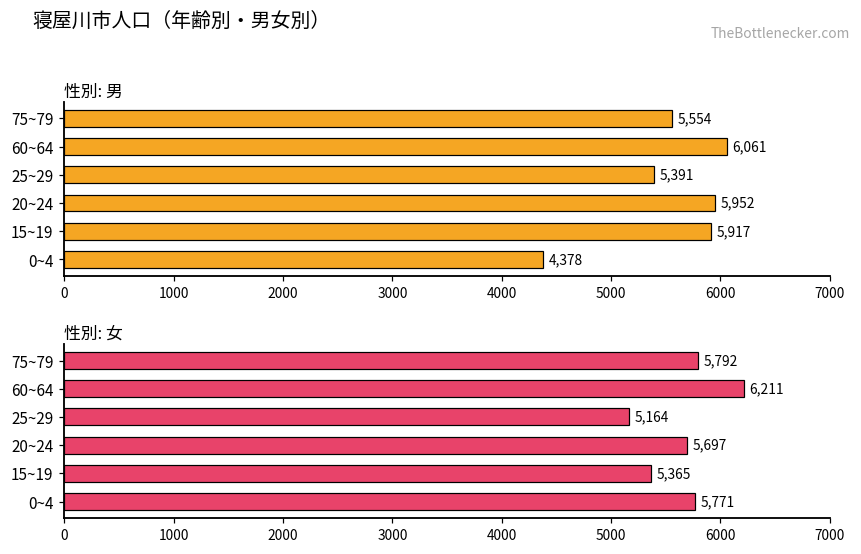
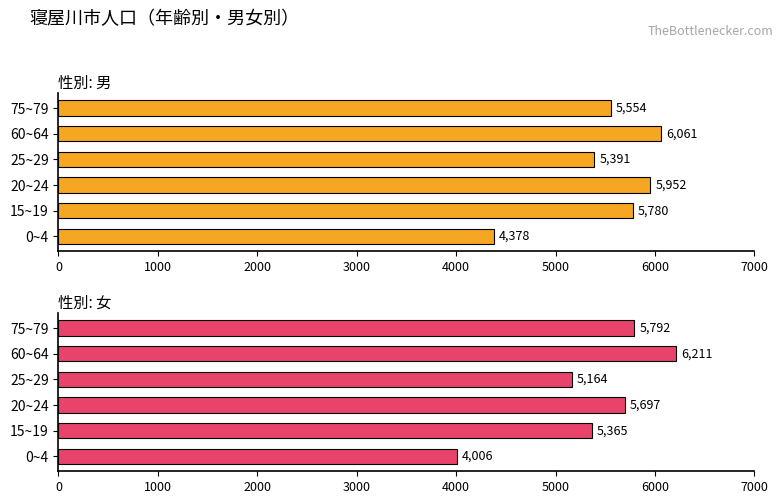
  {
    "性別: 男": {
      "75~79": "5,554",
      "60~64": "6,061",
      "25~29": "5,391",
      "20~24": "5,952",
-     "15~19": "5,917",
+     "15~19": "5,780",
      "0~4": "4,378"
    },
    "性別: 女": {
      "75~79": "5,792",
      "60~64": "6,211",
      "25~29": "5,164",
      "20~24": "5,697",
      "15~19": "5,365",
-     "0~4": "5,771"
+     "0~4": "4,006"
    }
  }
